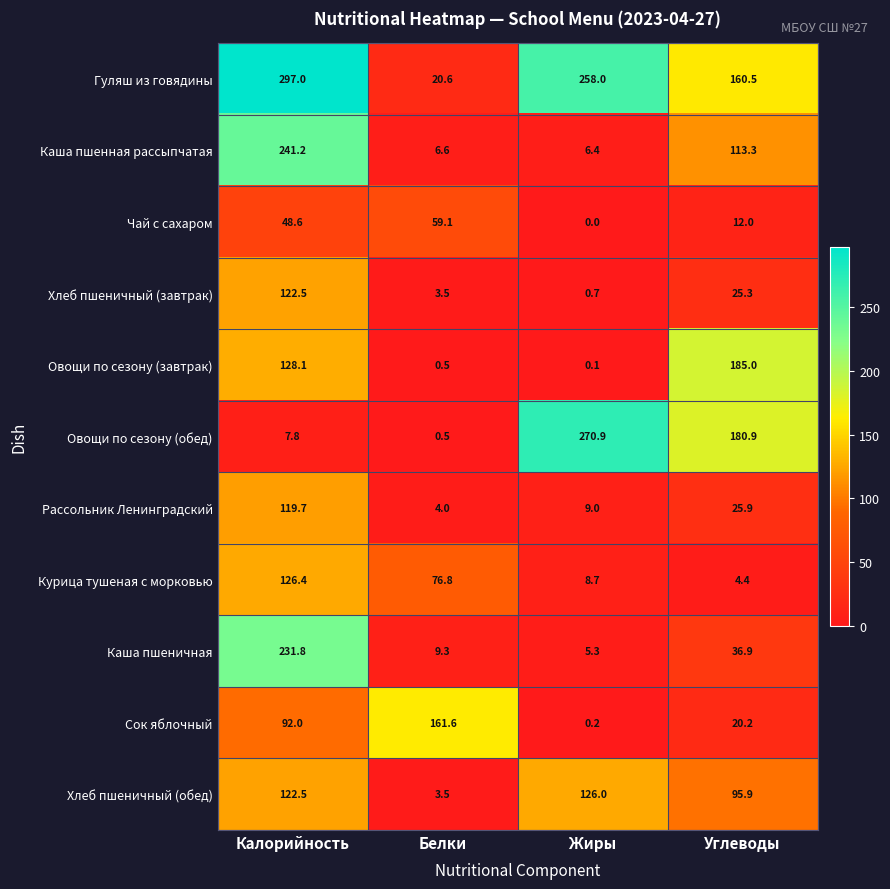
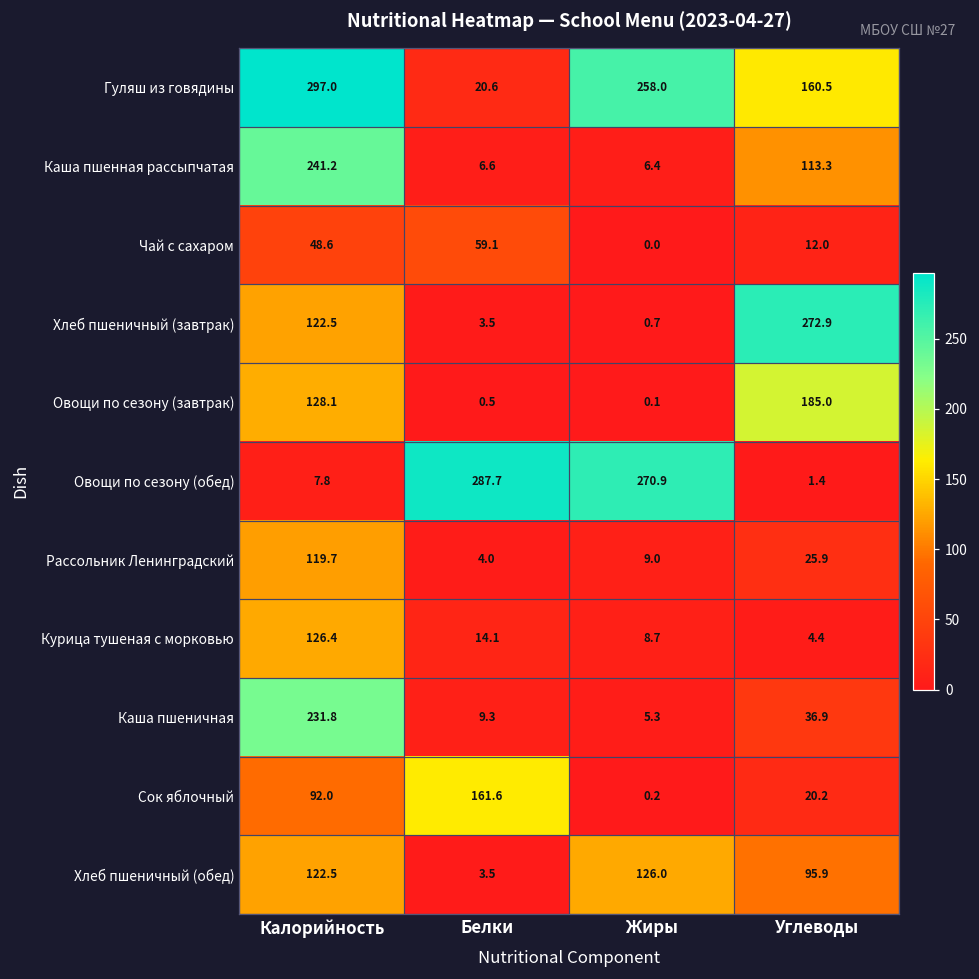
  {
    "Гуляш из говядины": {
      "Калорийность": 297.0,
      "Белки": 20.6,
      "Жиры": 258.0,
      "Углеводы": 160.5
    },
    "Каша пшенная рассыпчатая": {
      "Калорийность": 241.2,
      "Белки": 6.6,
      "Жиры": 6.4,
      "Углеводы": 113.3
    },
    "Чай с сахаром": {
      "Калорийность": 48.6,
      "Белки": 59.1,
      "Жиры": 0.0,
      "Углеводы": 12.0
    },
    "Хлеб пшеничный (завтрак)": {
      "Калорийность": 122.5,
      "Белки": 3.5,
      "Жиры": 0.7,
-     "Углеводы": 25.3
+     "Углеводы": 272.9
    },
    "Овощи по сезону (завтрак)": {
      "Калорийность": 128.1,
      "Белки": 0.5,
      "Жиры": 0.1,
      "Углеводы": 185.0
    },
    "Овощи по сезону (обед)": {
      "Калорийность": 7.8,
-     "Белки": 0.5,
+     "Белки": 287.7,
      "Жиры": 270.9,
-     "Углеводы": 180.9
+     "Углеводы": 1.4
    },
    "Рассольник Ленинградский": {
      "Калорийность": 119.7,
      "Белки": 4.0,
      "Жиры": 9.0,
      "Углеводы": 25.9
    },
    "Курица тушеная с морковью": {
      "Калорийность": 126.4,
-     "Белки": 76.8,
+     "Белки": 14.1,
      "Жиры": 8.7,
      "Углеводы": 4.4
    },
    "Каша пшеничная": {
      "Калорийность": 231.8,
      "Белки": 9.3,
      "Жиры": 5.3,
      "Углеводы": 36.9
    },
    "Сок яблочный": {
      "Калорийность": 92.0,
      "Белки": 161.6,
      "Жиры": 0.2,
      "Углеводы": 20.2
    },
    "Хлеб пшеничный (обед)": {
      "Калорийность": 122.5,
      "Белки": 3.5,
      "Жиры": 126.0,
      "Углеводы": 95.9
    }
  }
